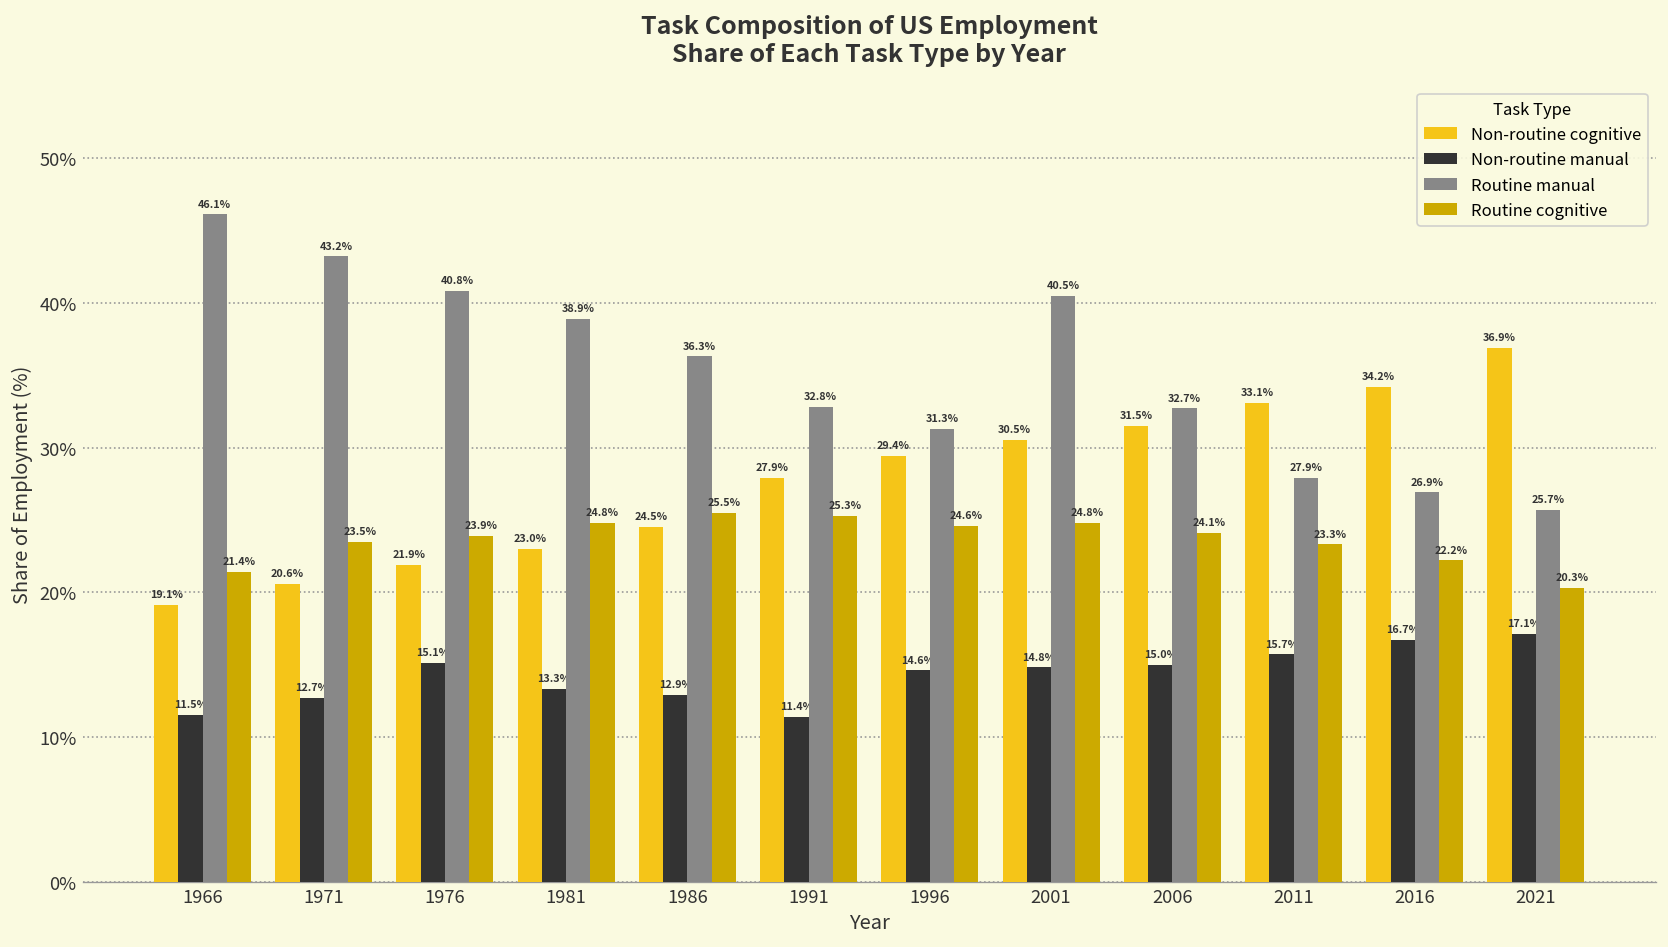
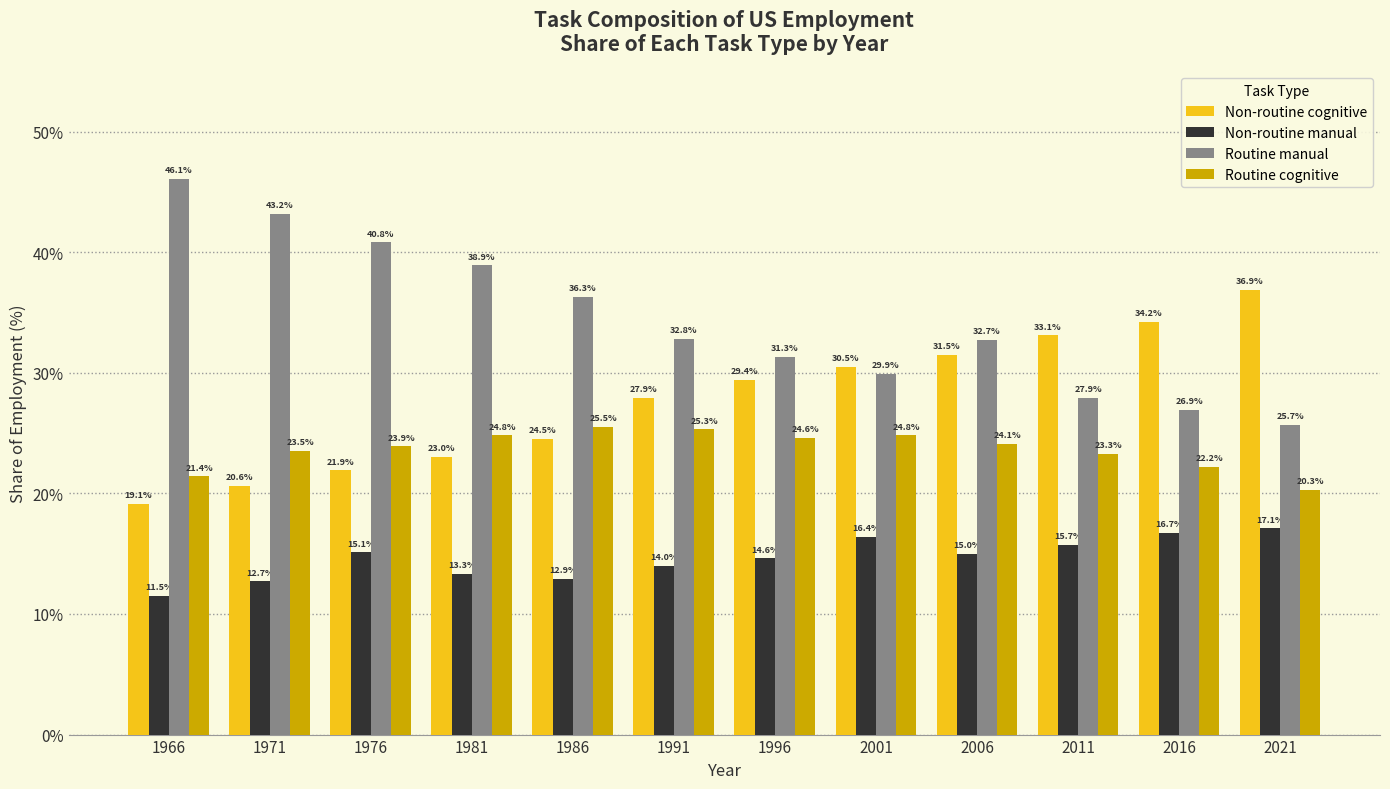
  {
    "Non-routine manual": {
      "1966": "11.5%",
      "1971": "12.7%",
      "1976": "15.1%",
      "1981": "13.3%",
      "1986": "12.9%",
-     "1991": "11.4%",
+     "1991": "14.0%",
      "1996": "14.6%",
-     "2001": "14.8%",
+     "2001": "16.4%",
      "2006": "15.0%",
      "2011": "15.7%",
      "2016": "16.7%",
      "2021": "17.1%"
    },
    "Routine manual": {
      "1966": "46.1%",
      "1971": "43.2%",
      "1976": "40.8%",
      "1981": "38.9%",
      "1986": "36.3%",
      "1991": "32.8%",
      "1996": "31.3%",
-     "2001": "40.5%",
+     "2001": "29.9%",
      "2006": "32.7%",
      "2011": "27.9%",
      "2016": "26.9%",
      "2021": "25.7%"
    }
  }
